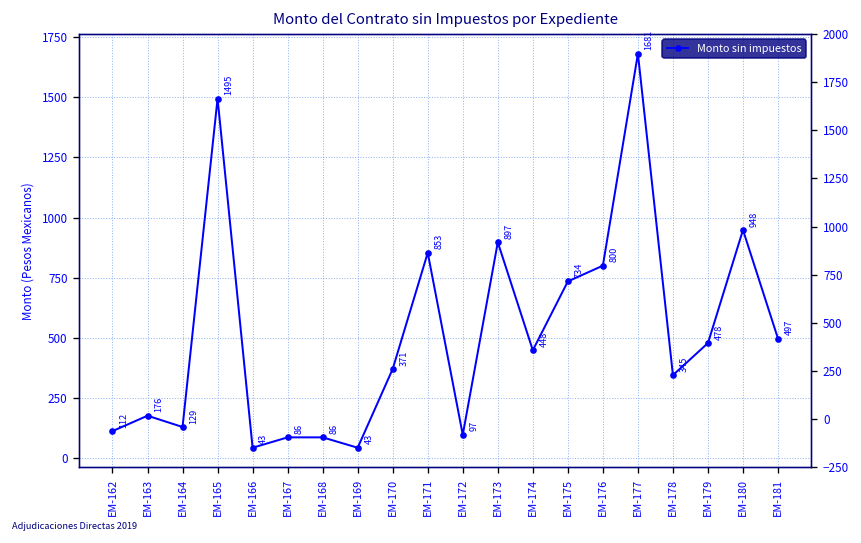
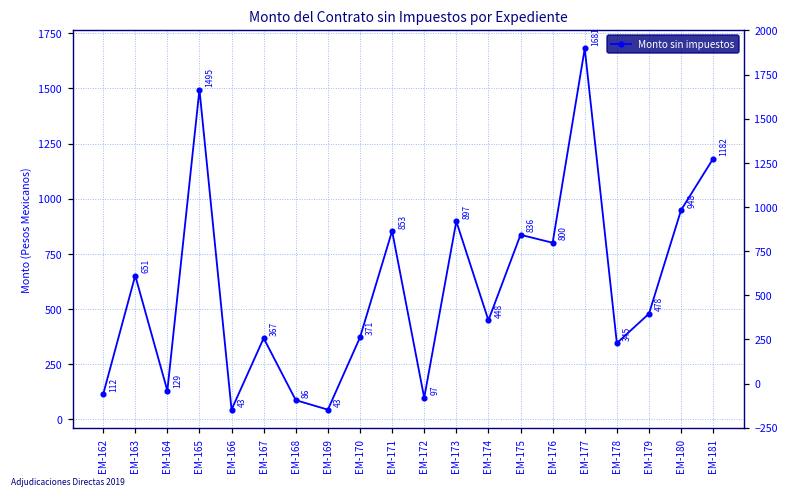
  {
    "EM-162": 112,
-   "EM-163": 176,
+   "EM-163": 651,
    "EM-164": 129,
    "EM-165": 1495,
    "EM-166": 43,
-   "EM-167": 86,
+   "EM-167": 367,
    "EM-168": 86,
    "EM-169": 43,
    "EM-170": 371,
    "EM-171": 853,
    "EM-172": 97,
    "EM-173": 897,
    "EM-174": 448,
-   "EM-175": 734,
+   "EM-175": 836,
    "EM-176": 800,
    "EM-177": 1681,
    "EM-178": 345,
    "EM-179": 478,
    "EM-180": 948,
-   "EM-181": 497
+   "EM-181": 1182
  }
